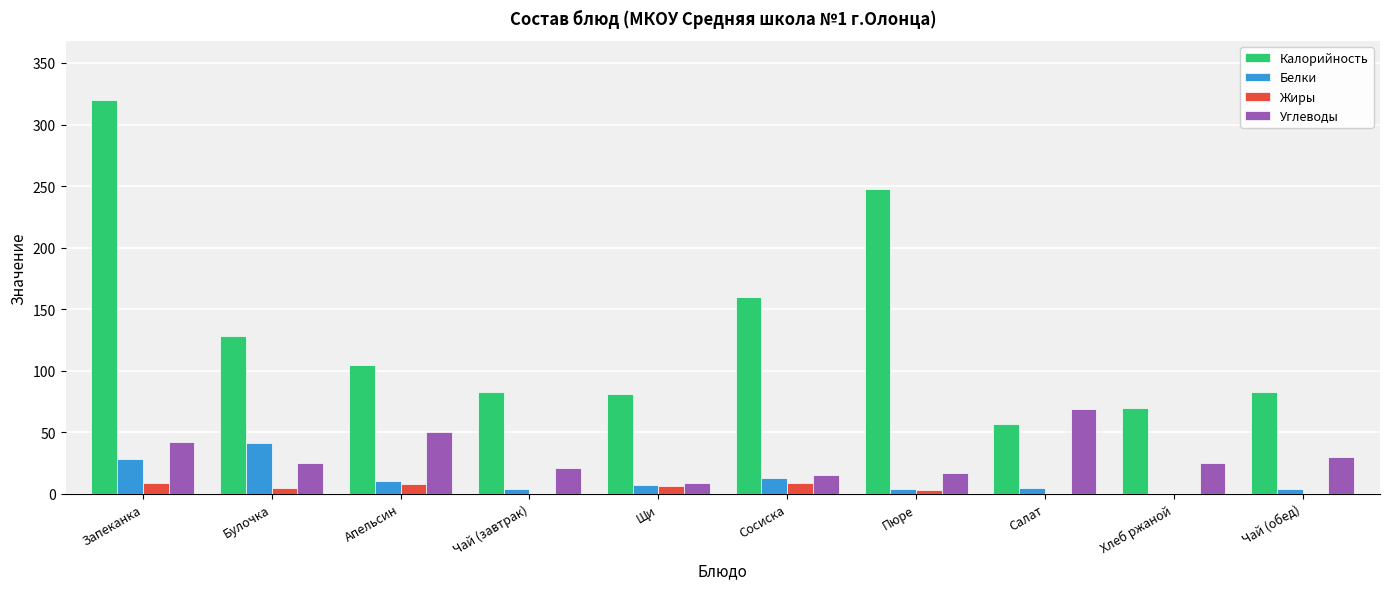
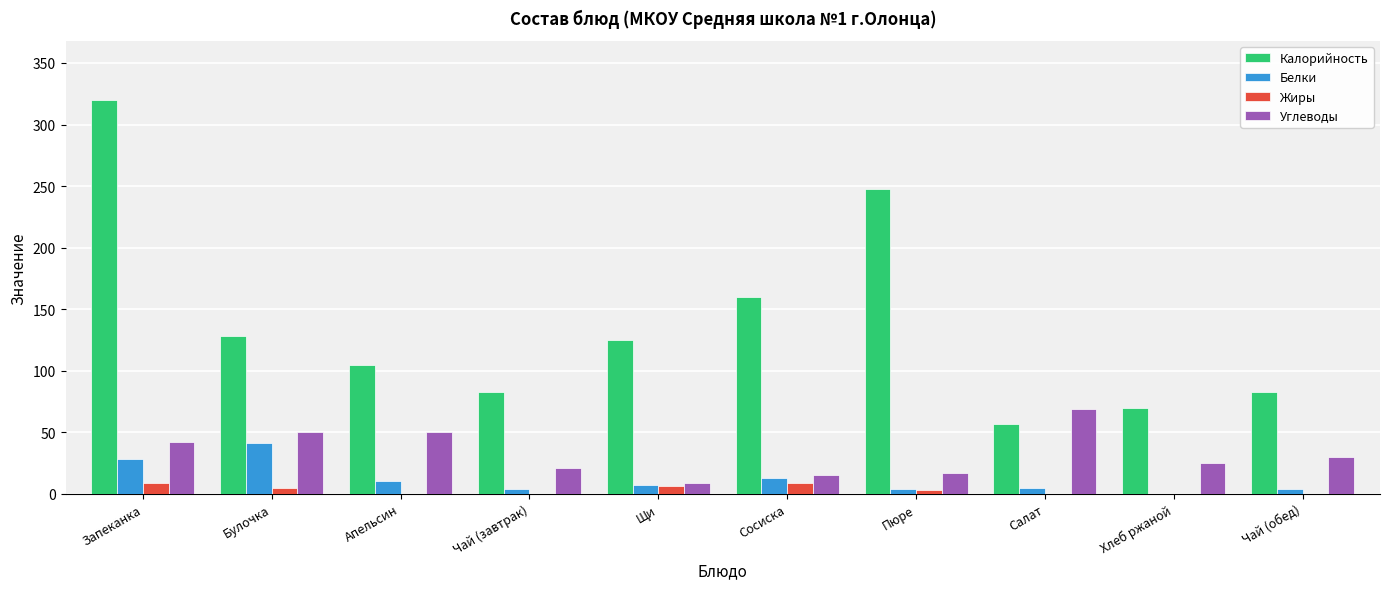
  {
    "Калорийность": {
      "Запеканка": 320,
      "Булочка": 128,
      "Апельсин": 105,
      "Чай (завтрак)": 83,
-     "Щи": 81,
+     "Щи": 125,
      "Сосиска": 160,
      "Пюре": 248,
      "Салат": 57,
      "Хлеб ржаной": 70,
      "Чай (обед)": 83
    },
    "Белки": {
      "Запеканка": 28,
      "Булочка": 41,
      "Апельсин": 10,
      "Чай (завтрак)": 4,
      "Щи": 7,
      "Сосиска": 13,
      "Пюре": 4,
      "Салат": 5,
      "Хлеб ржаной": 0,
      "Чай (обед)": 4
    },
    "Жиры": {
      "Запеканка": 9,
      "Булочка": 5,
-     "Апельсин": 8,
+     "Апельсин": 0,
      "Чай (завтрак)": 0,
      "Щи": 6,
      "Сосиска": 9,
      "Пюре": 3,
      "Салат": 0,
      "Хлеб ржаной": 0,
      "Чай (обед)": 0
    },
    "Углеводы": {
      "Запеканка": 42,
-     "Булочка": 25,
+     "Булочка": 50,
      "Апельсин": 50,
      "Чай (завтрак)": 21,
      "Щи": 9,
      "Сосиска": 15,
      "Пюре": 17,
      "Салат": 69,
      "Хлеб ржаной": 25,
      "Чай (обед)": 30
    }
  }
